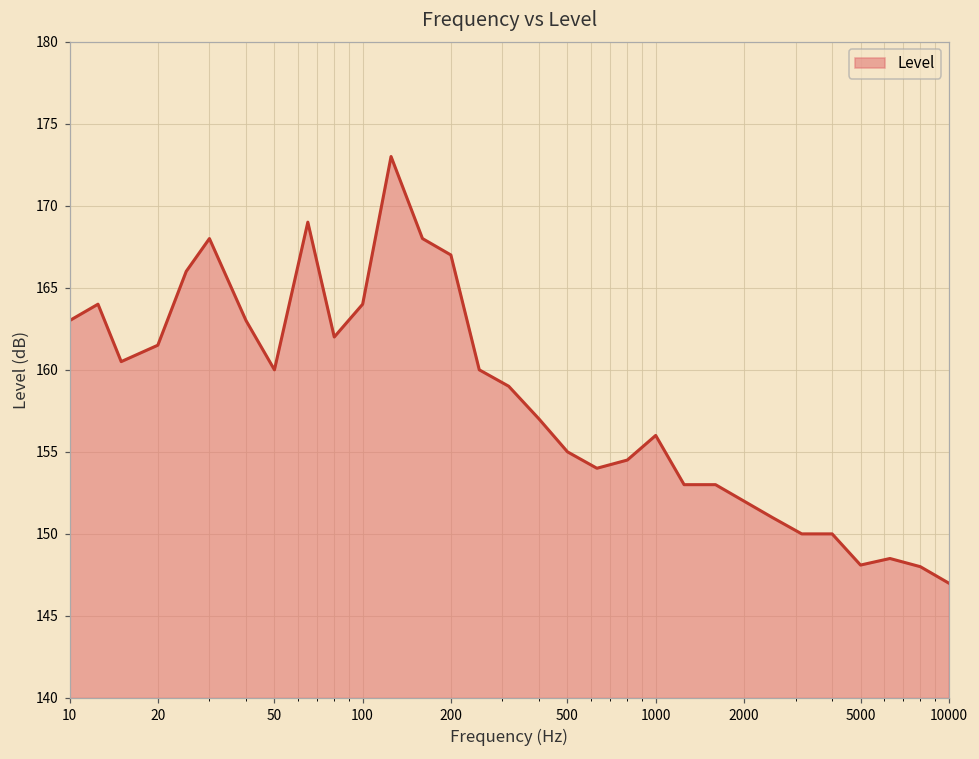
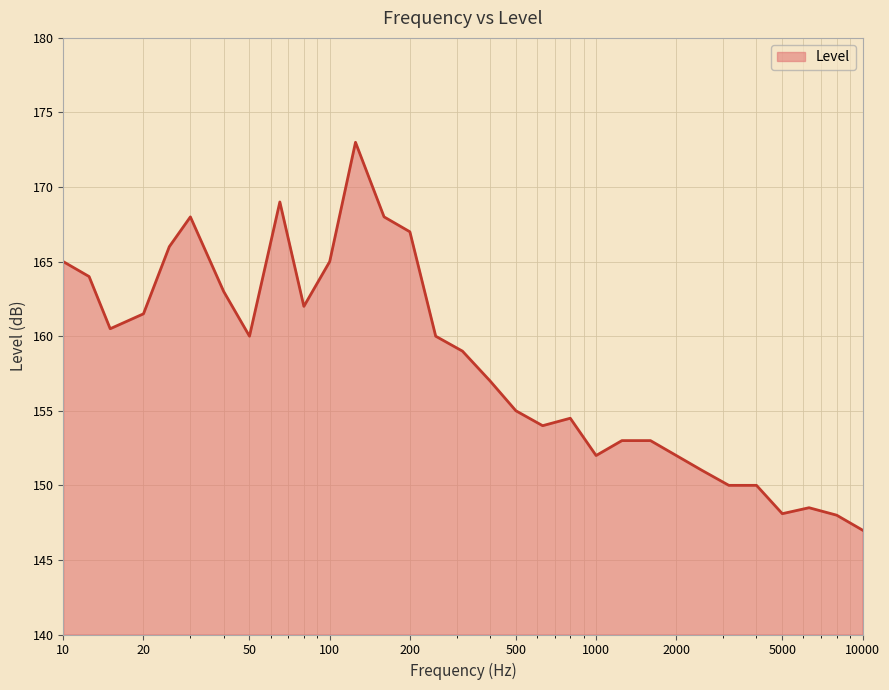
  {
-   "10": 163,
+   "10": 165,
    "20": 161.5,
    "50": 160,
-   "100": 164,
+   "100": 165,
    "200": 167,
    "500": 155,
-   "1000": 156,
+   "1000": 152,
    "2000": 152,
    "5000": 148,
    "10000": 147
  }
